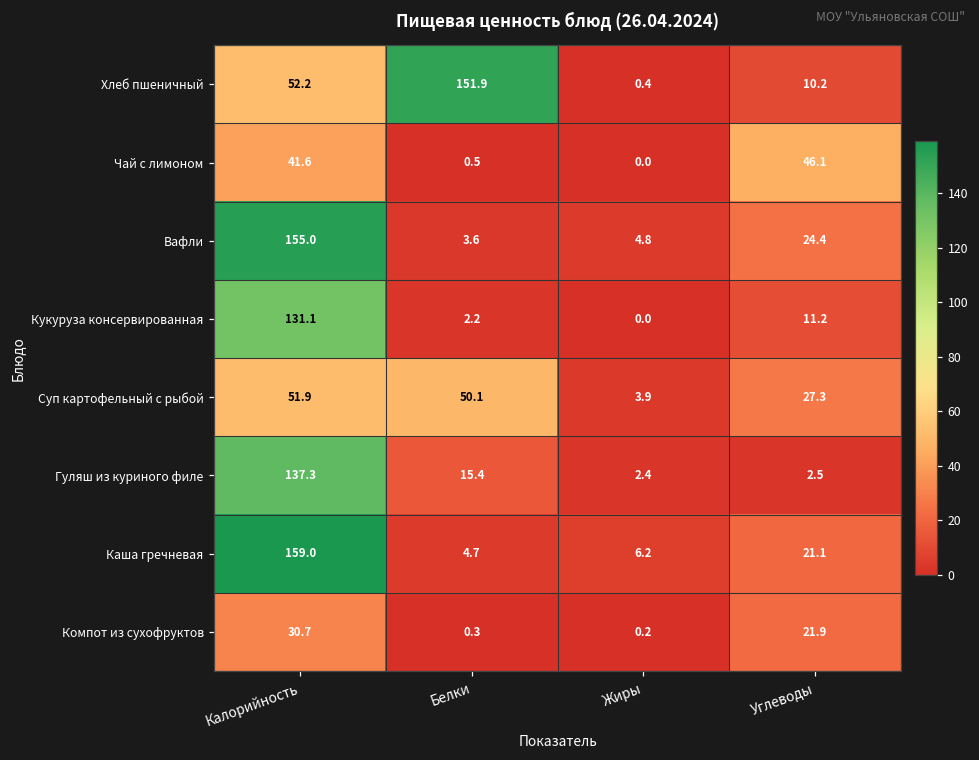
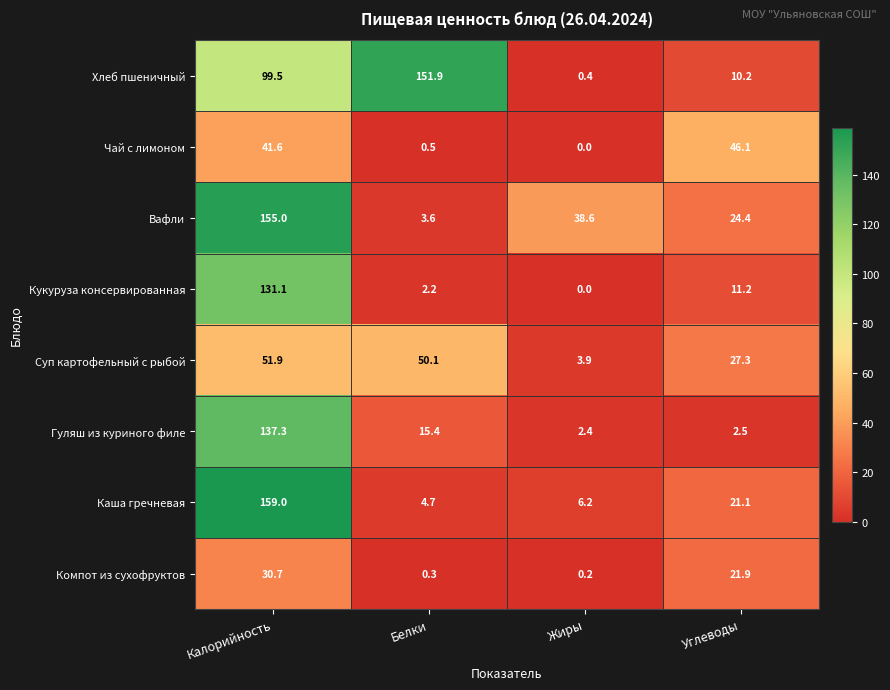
  {
    "Хлеб пшеничный": {
-     "Калорийность": 52.2,
+     "Калорийность": 99.5,
      "Белки": 151.9,
      "Жиры": 0.4,
      "Углеводы": 10.2
    },
    "Чай с лимоном": {
      "Калорийность": 41.6,
      "Белки": 0.5,
      "Жиры": 0.0,
      "Углеводы": 46.1
    },
    "Вафли": {
      "Калорийность": 155.0,
      "Белки": 3.6,
-     "Жиры": 4.8,
+     "Жиры": 38.6,
      "Углеводы": 24.4
    },
    "Кукуруза консервированная": {
      "Калорийность": 131.1,
      "Белки": 2.2,
      "Жиры": 0.0,
      "Углеводы": 11.2
    },
    "Суп картофельный с рыбой": {
      "Калорийность": 51.9,
      "Белки": 50.1,
      "Жиры": 3.9,
      "Углеводы": 27.3
    },
    "Гуляш из куриного филе": {
      "Калорийность": 137.3,
      "Белки": 15.4,
      "Жиры": 2.4,
      "Углеводы": 2.5
    },
    "Каша гречневая": {
      "Калорийность": 159.0,
      "Белки": 4.7,
      "Жиры": 6.2,
      "Углеводы": 21.1
    },
    "Компот из сухофруктов": {
      "Калорийность": 30.7,
      "Белки": 0.3,
      "Жиры": 0.2,
      "Углеводы": 21.9
    }
  }
